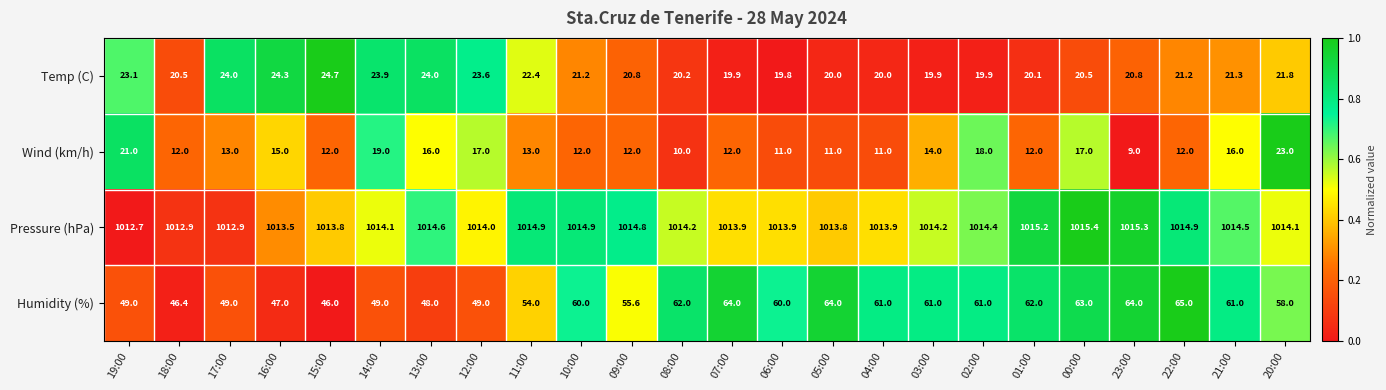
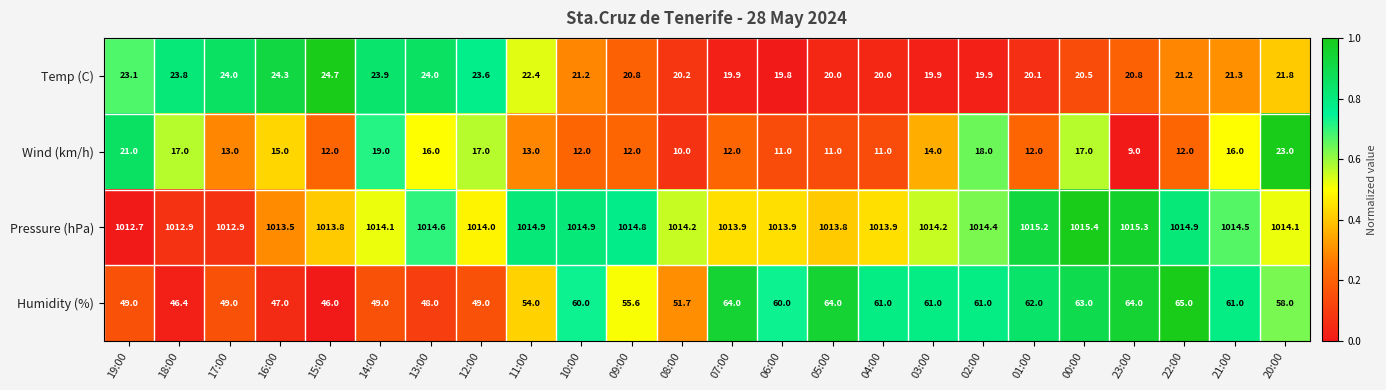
  {
    "Temp (C)": {
      "19:00": 23.1,
-     "18:00": 20.5,
+     "18:00": 23.8,
      "17:00": 24.0,
      "16:00": 24.3,
      "15:00": 24.7,
      "14:00": 23.9,
      "13:00": 24.0,
      "12:00": 23.6,
      "11:00": 22.4,
      "10:00": 21.2,
      "09:00": 20.8,
      "08:00": 20.2,
      "07:00": 19.9,
      "06:00": 19.8,
      "05:00": 20.0,
      "04:00": 20.0,
      "03:00": 19.9,
      "02:00": 19.9,
      "01:00": 20.1,
      "00:00": 20.5,
      "23:00": 20.8,
      "22:00": 21.2,
      "21:00": 21.3,
      "20:00": 21.8
    },
    "Wind (km/h)": {
      "19:00": 21.0,
-     "18:00": 12.0,
+     "18:00": 17.0,
      "17:00": 13.0,
      "16:00": 15.0,
      "15:00": 12.0,
      "14:00": 19.0,
      "13:00": 16.0,
      "12:00": 17.0,
      "11:00": 13.0,
      "10:00": 12.0,
      "09:00": 12.0,
      "08:00": 10.0,
      "07:00": 12.0,
      "06:00": 11.0,
      "05:00": 11.0,
      "04:00": 11.0,
      "03:00": 14.0,
      "02:00": 18.0,
      "01:00": 12.0,
      "00:00": 17.0,
      "23:00": 9.0,
      "22:00": 12.0,
      "21:00": 16.0,
      "20:00": 23.0
    },
    "Pressure (hPa)": {
      "19:00": 1012.7,
      "18:00": 1012.9,
      "17:00": 1012.9,
      "16:00": 1013.5,
      "15:00": 1013.8,
      "14:00": 1014.1,
      "13:00": 1014.6,
      "12:00": 1014.0,
      "11:00": 1014.9,
      "10:00": 1014.9,
      "09:00": 1014.8,
      "08:00": 1014.2,
      "07:00": 1013.9,
      "06:00": 1013.9,
      "05:00": 1013.8,
      "04:00": 1013.9,
      "03:00": 1014.2,
      "02:00": 1014.4,
      "01:00": 1015.2,
      "00:00": 1015.4,
      "23:00": 1015.3,
      "22:00": 1014.9,
      "21:00": 1014.5,
      "20:00": 1014.1
    },
    "Humidity (%)": {
      "19:00": 49.0,
      "18:00": 46.4,
      "17:00": 49.0,
      "16:00": 47.0,
      "15:00": 46.0,
      "14:00": 49.0,
      "13:00": 48.0,
      "12:00": 49.0,
      "11:00": 54.0,
      "10:00": 60.0,
      "09:00": 55.6,
-     "08:00": 62.0,
+     "08:00": 51.7,
      "07:00": 64.0,
      "06:00": 60.0,
      "05:00": 64.0,
      "04:00": 61.0,
      "03:00": 61.0,
      "02:00": 61.0,
      "01:00": 62.0,
      "00:00": 63.0,
      "23:00": 64.0,
      "22:00": 65.0,
      "21:00": 61.0,
      "20:00": 58.0
    }
  }
